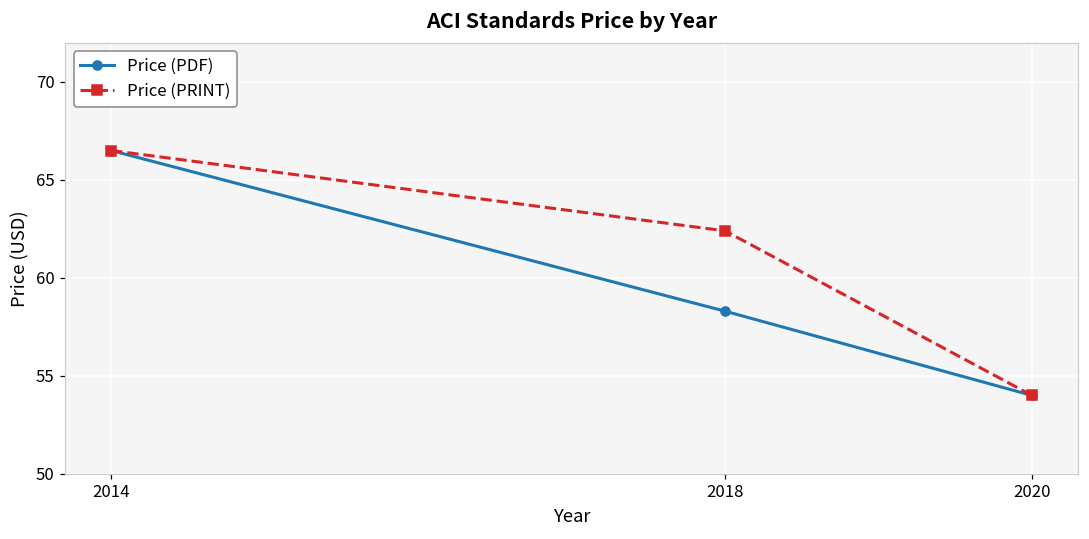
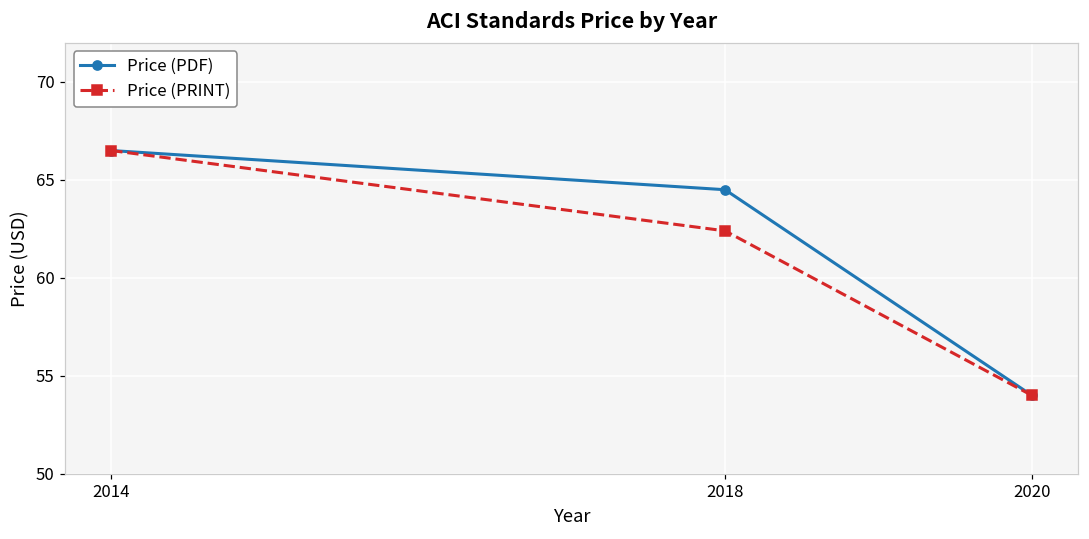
  {
    "Price (PDF)": {
-     "2018": 58.3
+     "2018": 64.5
    },
    "Price (PRINT)": {
      "2018": 62.4
    }
  }
